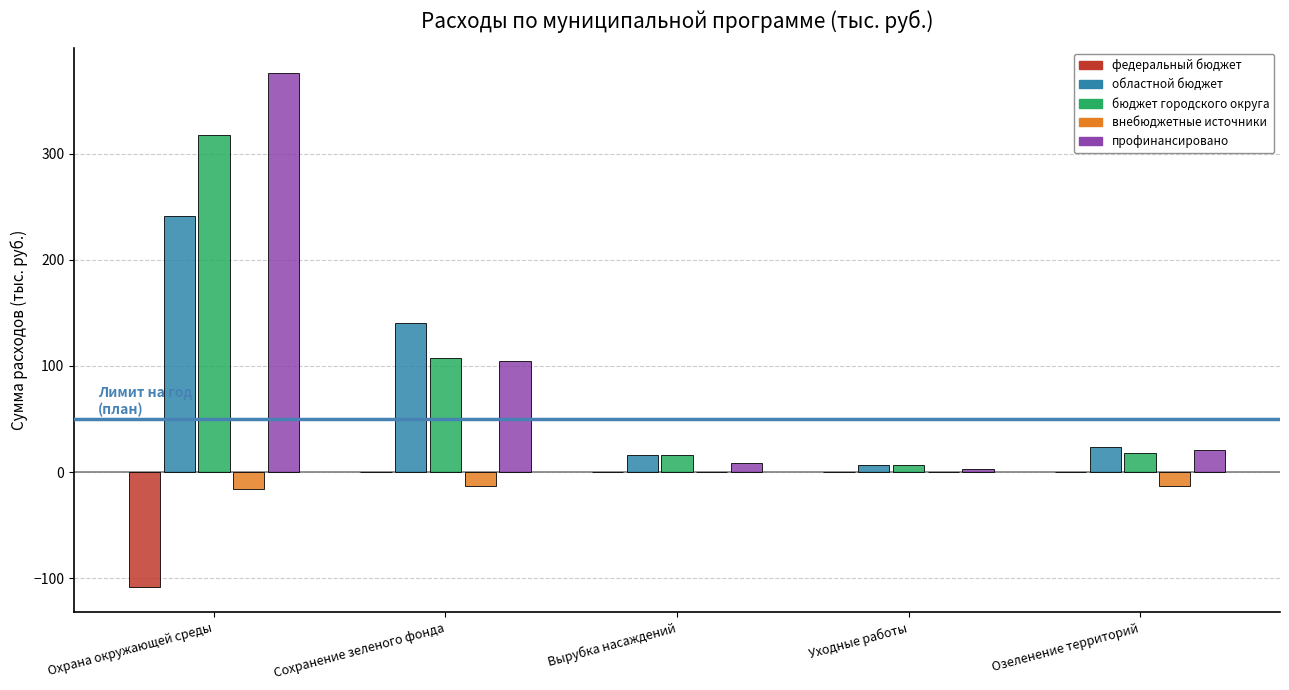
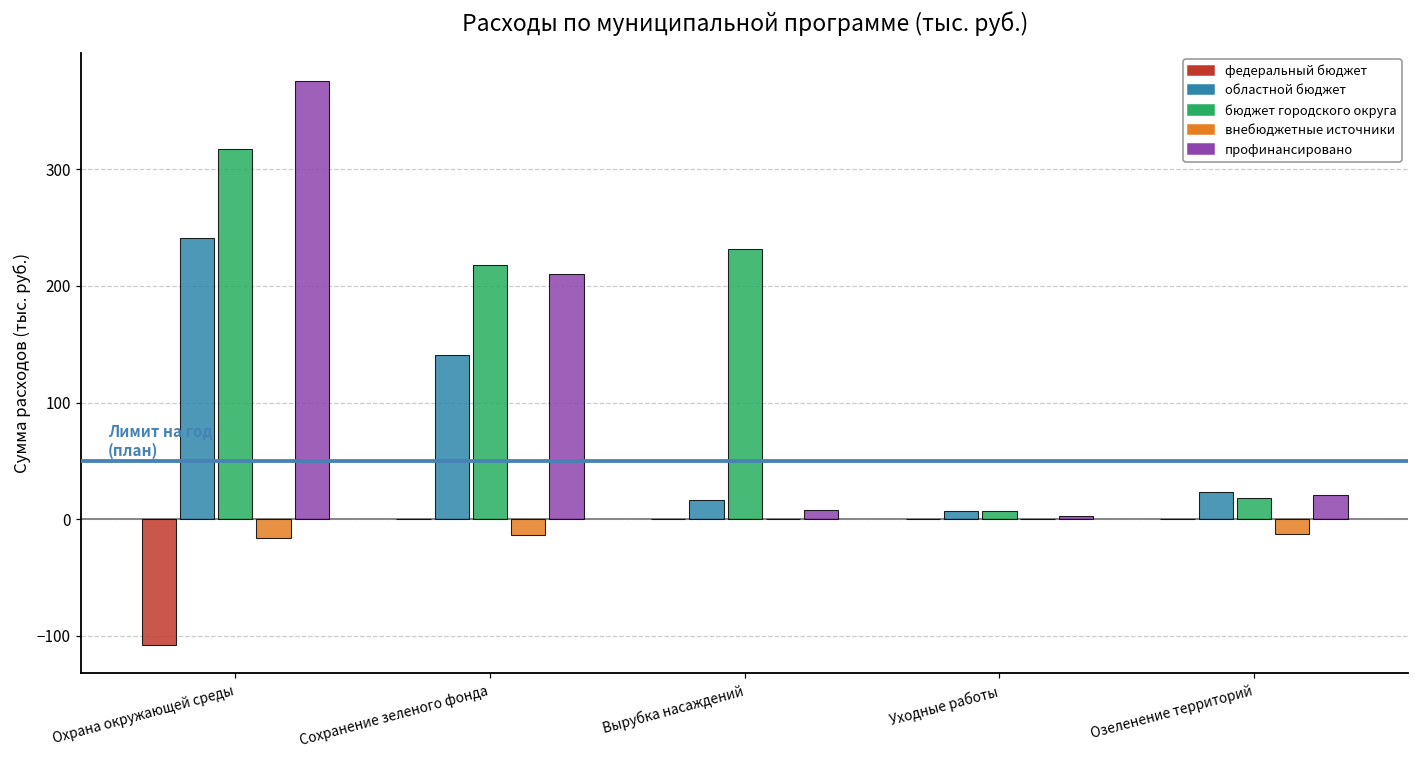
  {
    "федеральный бюджет": {
      "Охрана окружающей среды": -108,
      "Сохранение зеленого фонда": 0,
      "Вырубка насаждений": 0,
      "Уходные работы": 0,
      "Озеленение территорий": 0
    },
    "областной бюджет": {
      "Охрана окружающей среды": 241,
      "Сохранение зеленого фонда": 141,
      "Вырубка насаждений": 16,
      "Уходные работы": 7,
      "Озеленение территорий": 23
    },
    "бюджет городского округа": {
      "Охрана окружающей среды": 318,
-     "Сохранение зеленого фонда": 108,
-     "Вырубка насаждений": 16,
+     "Сохранение зеленого фонда": 218,
+     "Вырубка насаждений": 231,
      "Уходные работы": 7,
      "Озеленение территорий": 18
    },
    "внебюджетные источники": {
      "Охрана окружающей среды": -16,
      "Сохранение зеленого фонда": -13,
      "Вырубка насаждений": 0,
      "Уходные работы": 0,
      "Озеленение территорий": -13
    },
    "профинансировано": {
      "Охрана окружающей среды": 376,
-     "Сохранение зеленого фонда": 105,
+     "Сохранение зеленого фонда": 211,
      "Вырубка насаждений": 8,
      "Уходные работы": 3,
      "Озеленение территорий": 21
    }
  }
